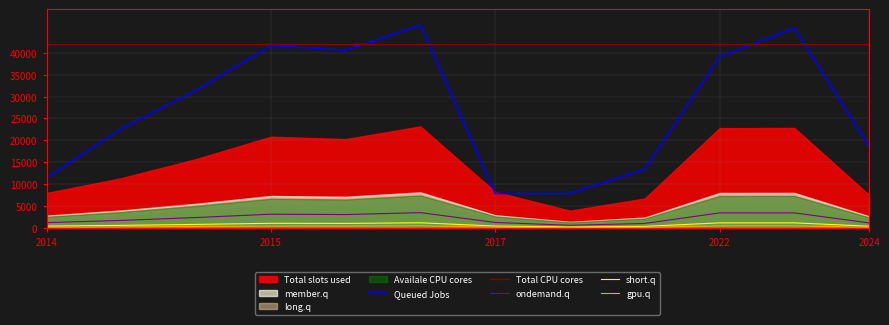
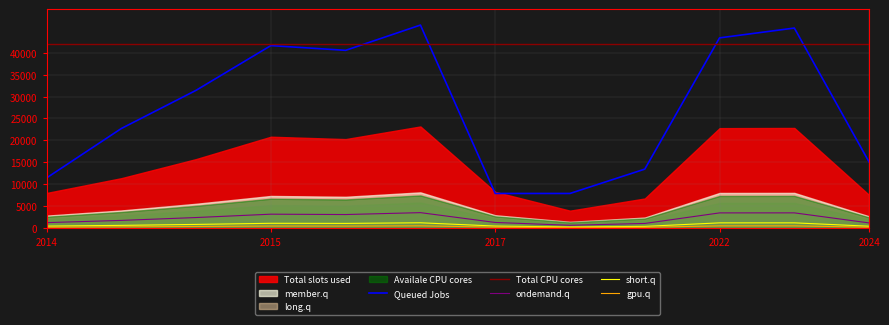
  {
    "Queued Jobs": {
      "2014": 11000,
-     "2022": 39000,
-     "2024": 19000
+     "2022": 43000,
+     "2024": 15000
    },
    "Total slots used": {
      "2014": 8000,
      "2015": 21000,
      "2022": 23000,
      "2024": 8000
    },
    "Total CPU cores": {
      "2014": 42000,
      "2017": 42000,
      "2022": 42000,
      "2024": 42000
    },
    "member.q": {
      "2015": 7000,
      "2022": 8000
    },
    "ondemand.q": {
      "2014": 1000,
      "2015": 3000,
      "2017": 1000,
      "2022": 3000,
      "2024": 1000
    },
    "long.q": {
      "2015": 5000,
      "2022": 6000
    },
    "short.q": {
      "2015": 1000,
      "2022": 1000
    },
    "Availale CPU cores": {
      "2015": 7000,
      "2022": 7000
    },
    "gpu.q": {
      "2015": 0,
      "2022": 0
    }
  }
